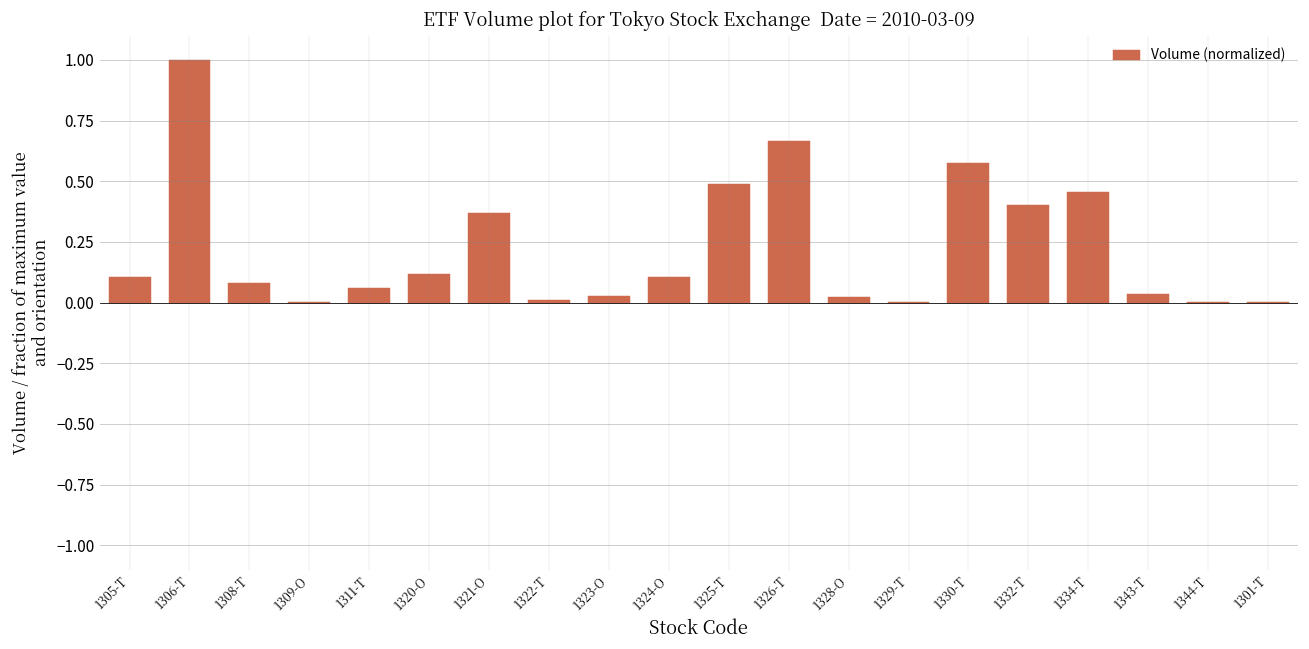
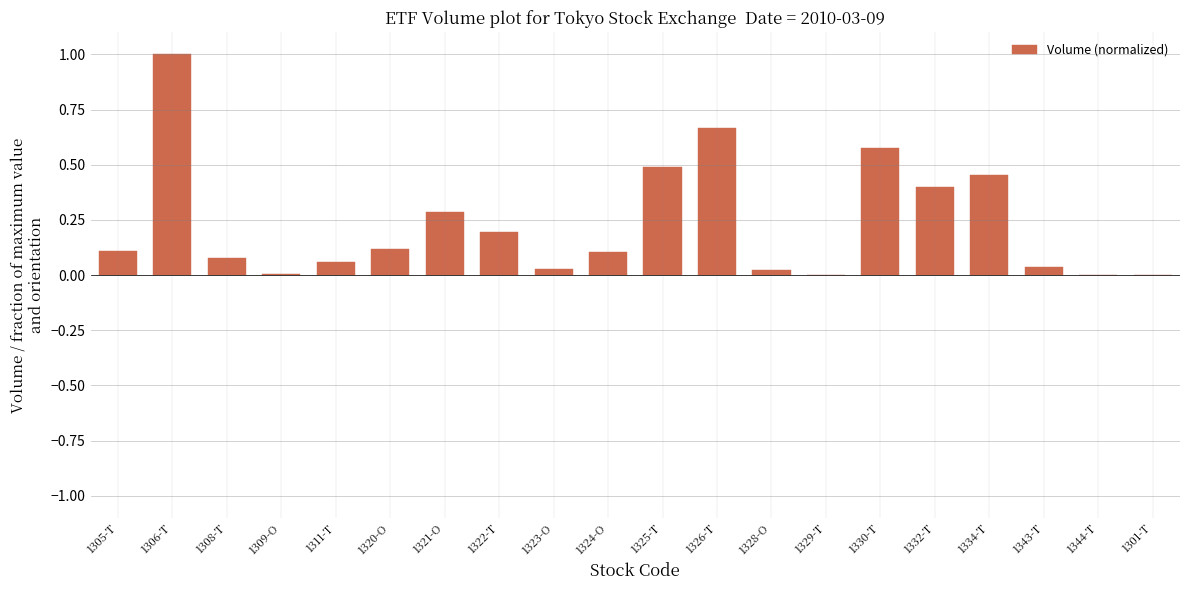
  {
    "1305-T": 0.11,
    "1306-T": 1.00,
    "1308-T": 0.08,
    "1311-T": 0.06,
    "1320-O": 0.12,
-   "1321-O": 0.37,
-   "1322-T": 0.01,
+   "1321-O": 0.29,
+   "1322-T": 0.20,
    "1323-O": 0.03,
    "1324-O": 0.11,
    "1325-T": 0.49,
    "1326-T": 0.66,
    "1328-O": 0.02,
    "1330-T": 0.58,
    "1332-T": 0.40,
    "1334-T": 0.45,
    "1343-T": 0.04
  }
